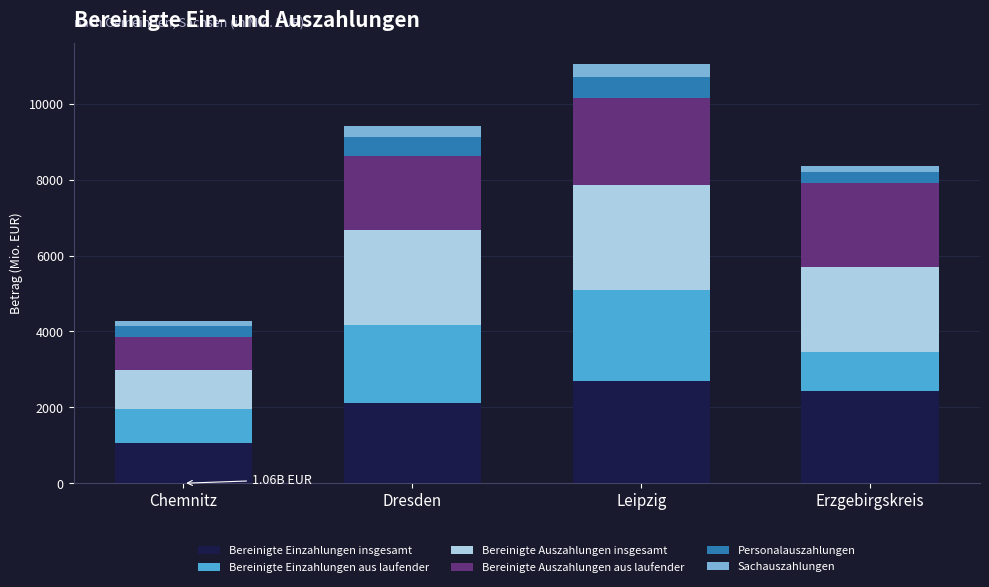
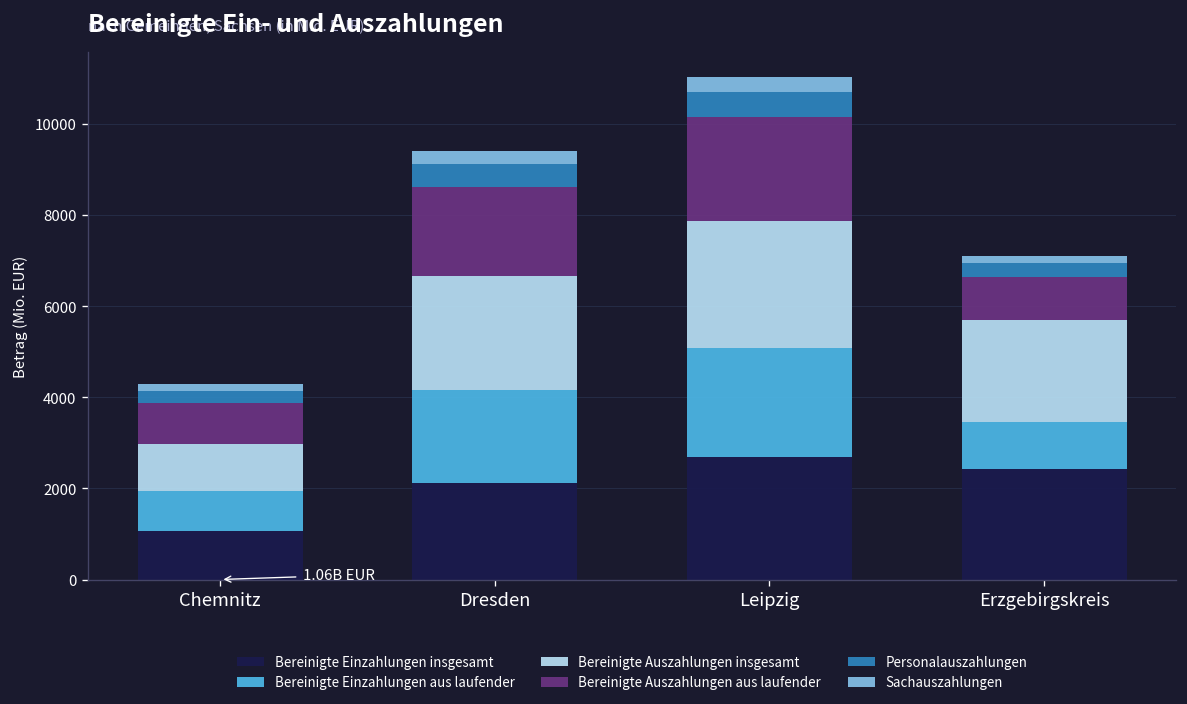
  {
    "Bereinigte Einzahlungen insgesamt": {
      "Chemnitz": "1.06B"
    },
    "Bereinigte Auszahlungen insgesamt": {
      "Chemnitz": "1000",
      "Dresden": "2500",
      "Leipzig": "2800",
      "Erzgebirgskreis": "2200"
    },
    "Bereinigte Auszahlungen aus laufender": {
      "Chemnitz": "900",
      "Dresden": "1900",
      "Leipzig": "2300",
-     "Erzgebirgskreis": "2200"
+     "Erzgebirgskreis": "1000"
    },
    "Personalauszahlungen": {
      "Chemnitz": "300",
      "Dresden": "500",
      "Leipzig": "500",
      "Erzgebirgskreis": "300"
    }
  }
